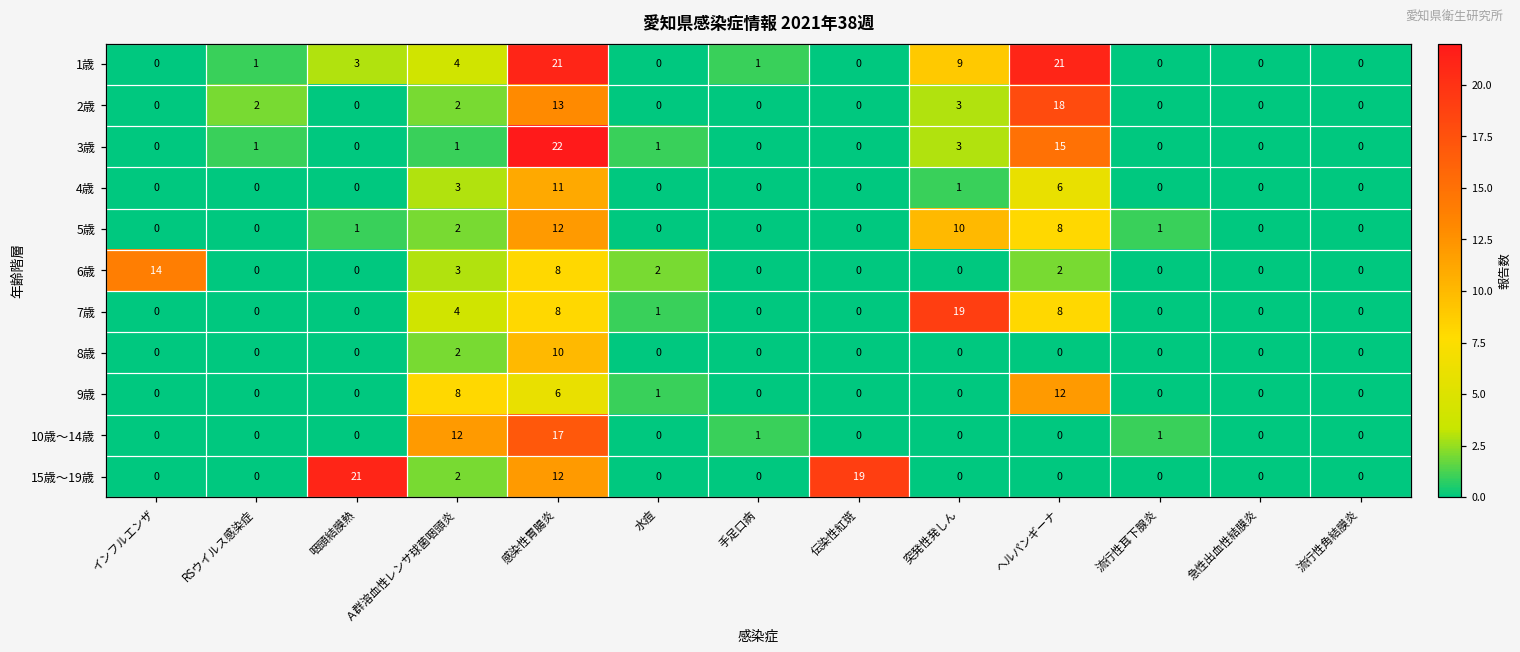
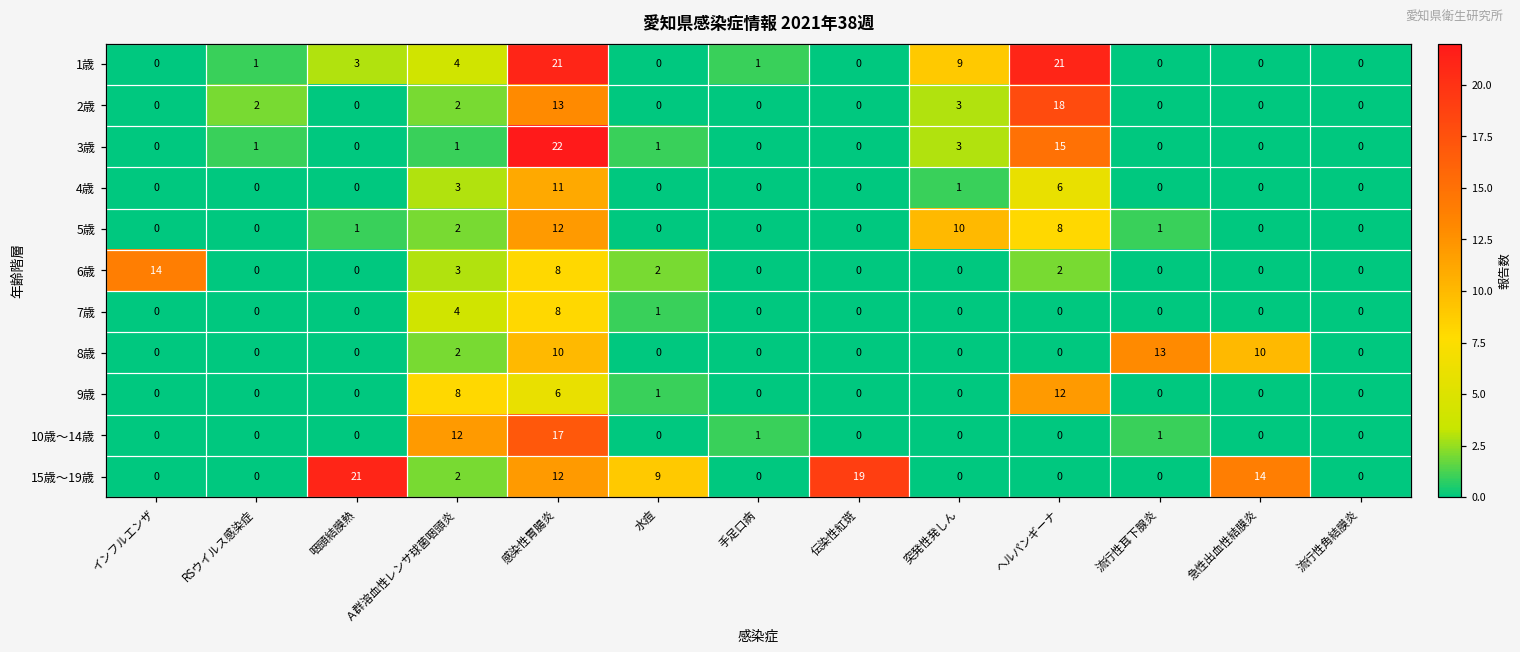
  {
    "1歳": {
      "インフルエンザ": 0,
      "RSウイルス感染症": 1,
      "咽頭結膜熱": 3,
      "Ａ群溶血性レンサ球菌咽頭炎": 4,
      "感染性胃腸炎": 21,
      "水痘": 0,
      "手足口病": 1,
      "伝染性紅斑": 0,
      "突発性発しん": 9,
      "ヘルパンギーナ": 21,
      "流行性耳下腺炎": 0,
      "急性出血性結膜炎": 0,
      "流行性角結膜炎": 0
    },
    "2歳": {
      "インフルエンザ": 0,
      "RSウイルス感染症": 2,
      "咽頭結膜熱": 0,
      "Ａ群溶血性レンサ球菌咽頭炎": 2,
      "感染性胃腸炎": 13,
      "水痘": 0,
      "手足口病": 0,
      "伝染性紅斑": 0,
      "突発性発しん": 3,
      "ヘルパンギーナ": 18,
      "流行性耳下腺炎": 0,
      "急性出血性結膜炎": 0,
      "流行性角結膜炎": 0
    },
    "3歳": {
      "インフルエンザ": 0,
      "RSウイルス感染症": 1,
      "咽頭結膜熱": 0,
      "Ａ群溶血性レンサ球菌咽頭炎": 1,
      "感染性胃腸炎": 22,
      "水痘": 1,
      "手足口病": 0,
      "伝染性紅斑": 0,
      "突発性発しん": 3,
      "ヘルパンギーナ": 15,
      "流行性耳下腺炎": 0,
      "急性出血性結膜炎": 0,
      "流行性角結膜炎": 0
    },
    "4歳": {
      "インフルエンザ": 0,
      "RSウイルス感染症": 0,
      "咽頭結膜熱": 0,
      "Ａ群溶血性レンサ球菌咽頭炎": 3,
      "感染性胃腸炎": 11,
      "水痘": 0,
      "手足口病": 0,
      "伝染性紅斑": 0,
      "突発性発しん": 1,
      "ヘルパンギーナ": 6,
      "流行性耳下腺炎": 0,
      "急性出血性結膜炎": 0,
      "流行性角結膜炎": 0
    },
    "5歳": {
      "インフルエンザ": 0,
      "RSウイルス感染症": 0,
      "咽頭結膜熱": 1,
      "Ａ群溶血性レンサ球菌咽頭炎": 2,
      "感染性胃腸炎": 12,
      "水痘": 0,
      "手足口病": 0,
      "伝染性紅斑": 0,
      "突発性発しん": 10,
      "ヘルパンギーナ": 8,
      "流行性耳下腺炎": 1,
      "急性出血性結膜炎": 0,
      "流行性角結膜炎": 0
    },
    "6歳": {
      "インフルエンザ": 14,
      "RSウイルス感染症": 0,
      "咽頭結膜熱": 0,
      "Ａ群溶血性レンサ球菌咽頭炎": 3,
      "感染性胃腸炎": 8,
      "水痘": 2,
      "手足口病": 0,
      "伝染性紅斑": 0,
      "突発性発しん": 0,
      "ヘルパンギーナ": 2,
      "流行性耳下腺炎": 0,
      "急性出血性結膜炎": 0,
      "流行性角結膜炎": 0
    },
    "7歳": {
      "インフルエンザ": 0,
      "RSウイルス感染症": 0,
      "咽頭結膜熱": 0,
      "Ａ群溶血性レンサ球菌咽頭炎": 4,
      "感染性胃腸炎": 8,
      "水痘": 1,
      "手足口病": 0,
      "伝染性紅斑": 0,
-     "突発性発しん": 19,
-     "ヘルパンギーナ": 8,
+     "突発性発しん": 0,
+     "ヘルパンギーナ": 0,
      "流行性耳下腺炎": 0,
      "急性出血性結膜炎": 0,
      "流行性角結膜炎": 0
    },
    "8歳": {
      "インフルエンザ": 0,
      "RSウイルス感染症": 0,
      "咽頭結膜熱": 0,
      "Ａ群溶血性レンサ球菌咽頭炎": 2,
      "感染性胃腸炎": 10,
      "水痘": 0,
      "手足口病": 0,
      "伝染性紅斑": 0,
      "突発性発しん": 0,
      "ヘルパンギーナ": 0,
-     "流行性耳下腺炎": 0,
-     "急性出血性結膜炎": 0,
+     "流行性耳下腺炎": 13,
+     "急性出血性結膜炎": 10,
      "流行性角結膜炎": 0
    },
    "9歳": {
      "インフルエンザ": 0,
      "RSウイルス感染症": 0,
      "咽頭結膜熱": 0,
      "Ａ群溶血性レンサ球菌咽頭炎": 8,
      "感染性胃腸炎": 6,
      "水痘": 1,
      "手足口病": 0,
      "伝染性紅斑": 0,
      "突発性発しん": 0,
      "ヘルパンギーナ": 12,
      "流行性耳下腺炎": 0,
      "急性出血性結膜炎": 0,
      "流行性角結膜炎": 0
    },
    "10歳～14歳": {
      "インフルエンザ": 0,
      "RSウイルス感染症": 0,
      "咽頭結膜熱": 0,
      "Ａ群溶血性レンサ球菌咽頭炎": 12,
      "感染性胃腸炎": 17,
      "水痘": 0,
      "手足口病": 1,
      "伝染性紅斑": 0,
      "突発性発しん": 0,
      "ヘルパンギーナ": 0,
      "流行性耳下腺炎": 1,
      "急性出血性結膜炎": 0,
      "流行性角結膜炎": 0
    },
    "15歳～19歳": {
      "インフルエンザ": 0,
      "RSウイルス感染症": 0,
      "咽頭結膜熱": 21,
      "Ａ群溶血性レンサ球菌咽頭炎": 2,
      "感染性胃腸炎": 12,
-     "水痘": 0,
+     "水痘": 9,
      "手足口病": 0,
      "伝染性紅斑": 19,
      "突発性発しん": 0,
      "ヘルパンギーナ": 0,
      "流行性耳下腺炎": 0,
-     "急性出血性結膜炎": 0,
+     "急性出血性結膜炎": 14,
      "流行性角結膜炎": 0
    }
  }
